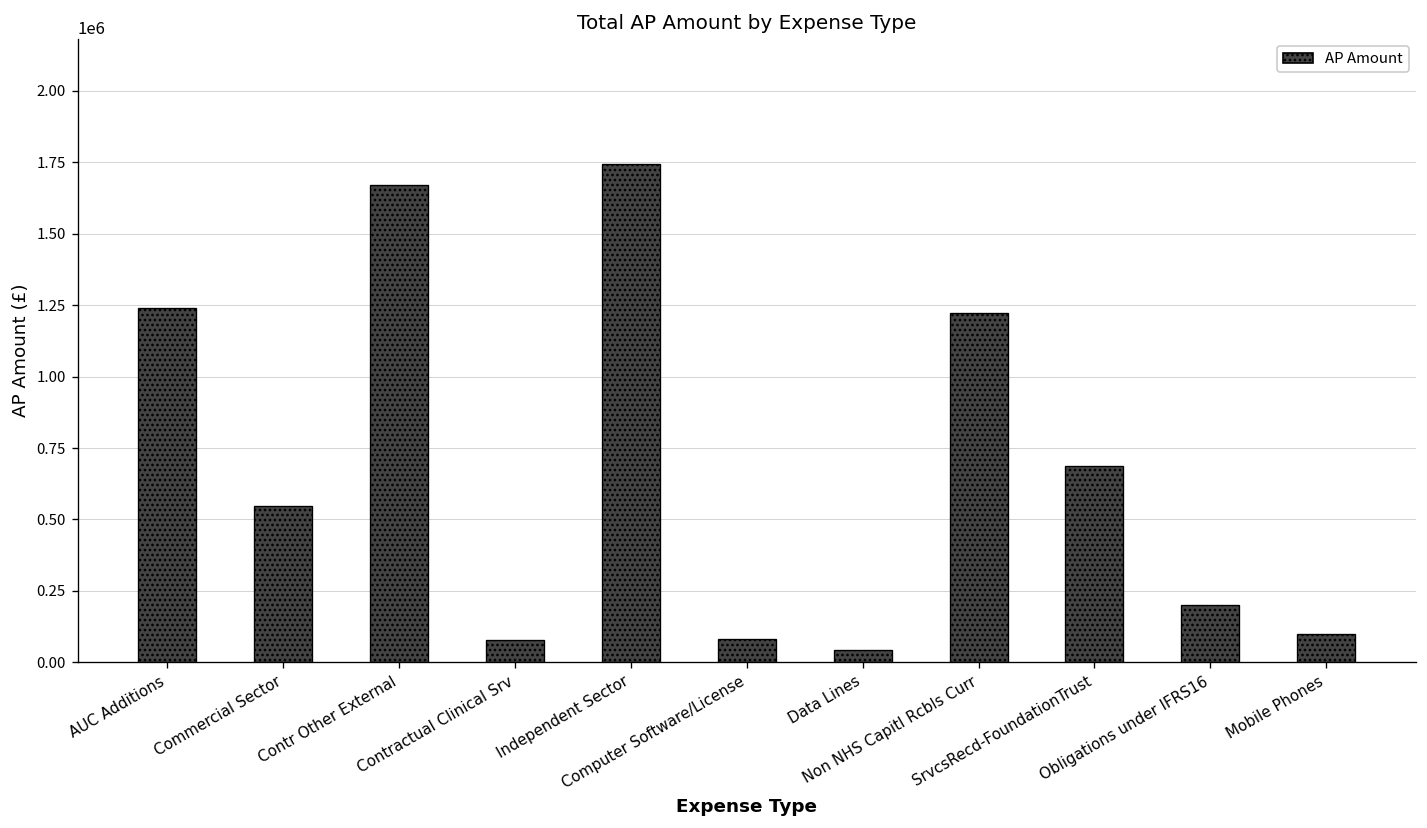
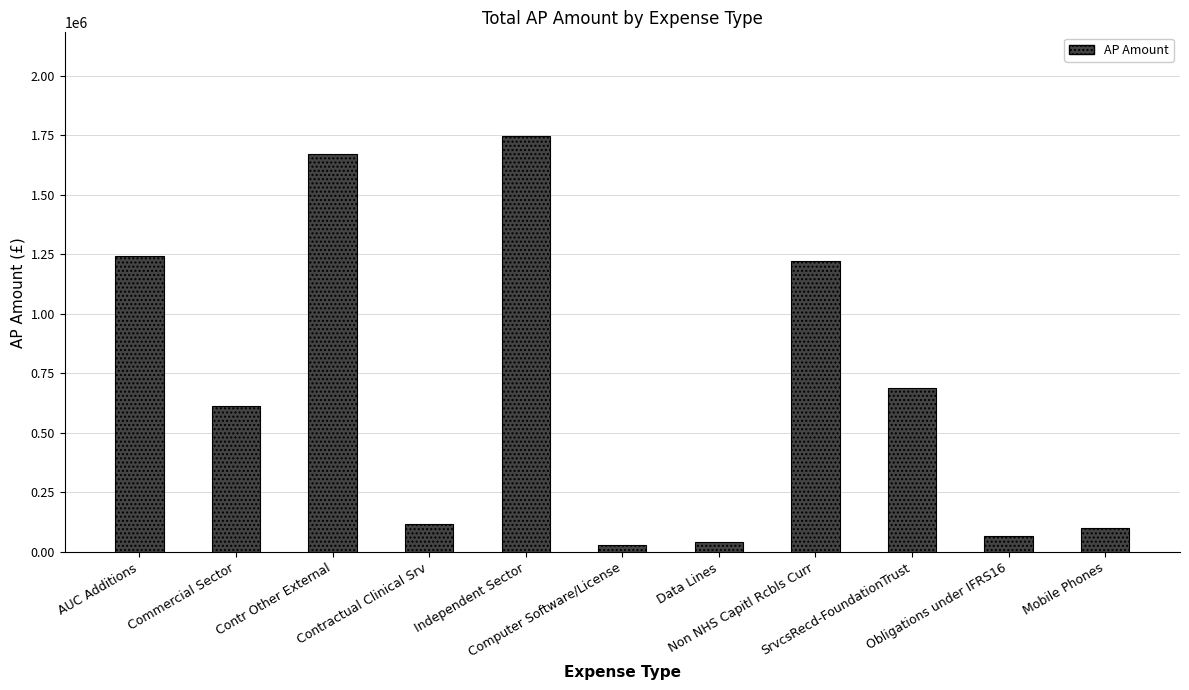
  {
    "AUC Additions": 1240000,
-   "Commercial Sector": 550000,
+   "Commercial Sector": 610000,
    "Contr Other External": 1670000,
-   "Contractual Clinical Srv": 80000,
+   "Contractual Clinical Srv": 120000,
    "Independent Sector": 1750000,
-   "Computer Software/License": 80000,
+   "Computer Software/License": 30000,
    "Data Lines": 40000,
    "Non NHS Capitl Rcbls Curr": 1220000,
    "SrvcsRecd-FoundationTrust": 690000,
-   "Obligations under IFRS16": 200000,
+   "Obligations under IFRS16": 70000,
    "Mobile Phones": 100000
  }
